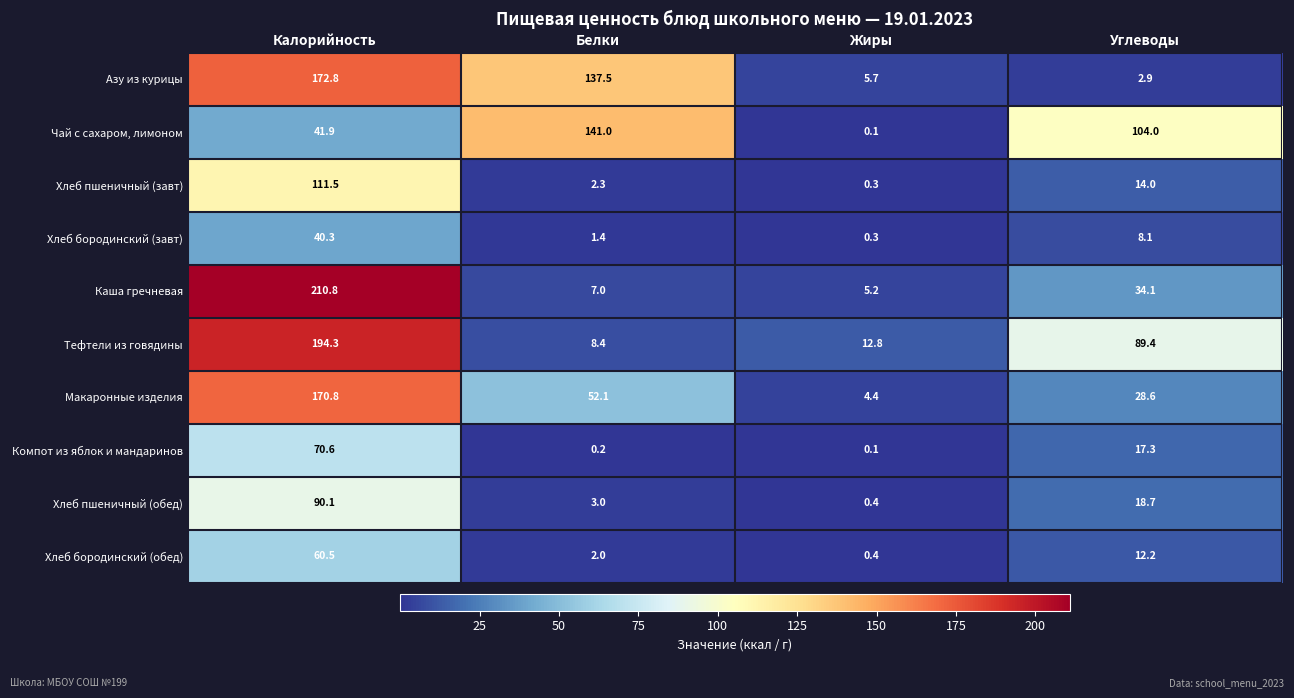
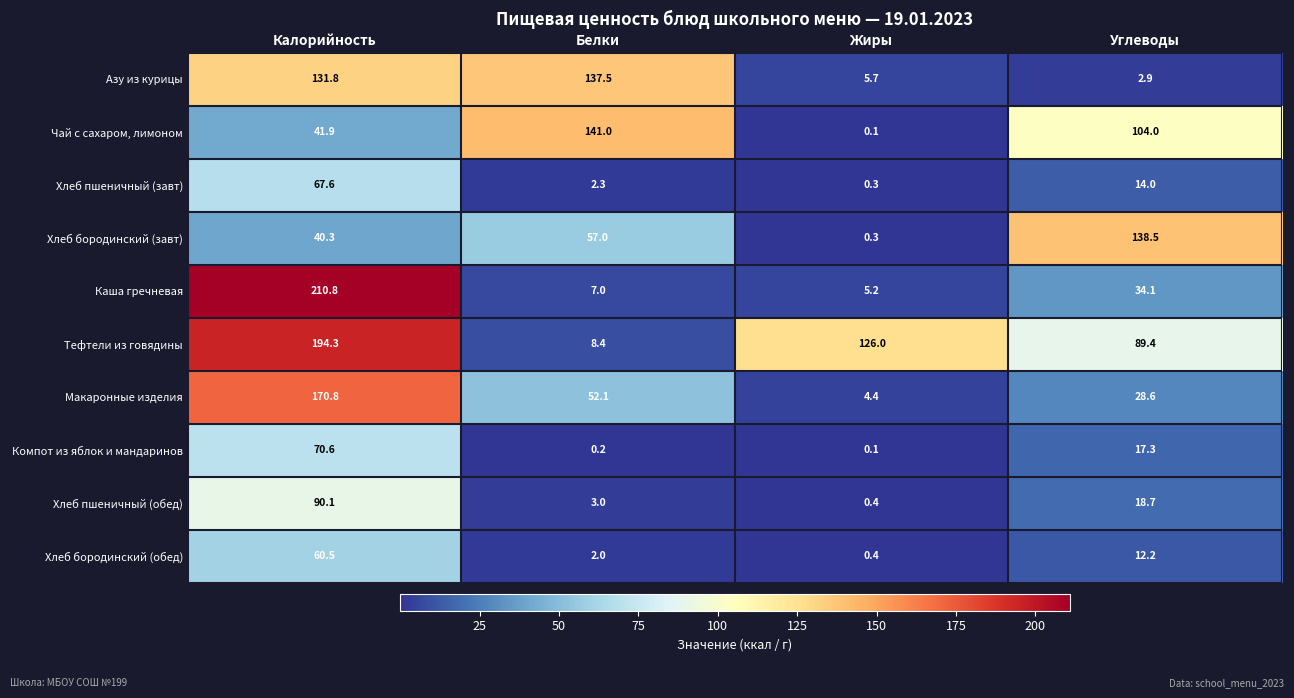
  {
    "Азу из курицы": {
-     "Калорийность": 172.8,
+     "Калорийность": 131.8,
      "Белки": 137.5,
      "Жиры": 5.7,
      "Углеводы": 2.9
    },
    "Чай с сахаром, лимоном": {
      "Калорийность": 41.9,
      "Белки": 141.0,
      "Жиры": 0.1,
      "Углеводы": 104.0
    },
    "Хлеб пшеничный (завт)": {
-     "Калорийность": 111.5,
+     "Калорийность": 67.6,
      "Белки": 2.3,
      "Жиры": 0.3,
      "Углеводы": 14.0
    },
    "Хлеб бородинский (завт)": {
      "Калорийность": 40.3,
-     "Белки": 1.4,
+     "Белки": 57.0,
      "Жиры": 0.3,
-     "Углеводы": 8.1
+     "Углеводы": 138.5
    },
    "Каша гречневая": {
      "Калорийность": 210.8,
      "Белки": 7.0,
      "Жиры": 5.2,
      "Углеводы": 34.1
    },
    "Тефтели из говядины": {
      "Калорийность": 194.3,
      "Белки": 8.4,
-     "Жиры": 12.8,
+     "Жиры": 126.0,
      "Углеводы": 89.4
    },
    "Макаронные изделия": {
      "Калорийность": 170.8,
      "Белки": 52.1,
      "Жиры": 4.4,
      "Углеводы": 28.6
    },
    "Компот из яблок и мандаринов": {
      "Калорийность": 70.6,
      "Белки": 0.2,
      "Жиры": 0.1,
      "Углеводы": 17.3
    },
    "Хлеб пшеничный (обед)": {
      "Калорийность": 90.1,
      "Белки": 3.0,
      "Жиры": 0.4,
      "Углеводы": 18.7
    },
    "Хлеб бородинский (обед)": {
      "Калорийность": 60.5,
      "Белки": 2.0,
      "Жиры": 0.4,
      "Углеводы": 12.2
    }
  }
